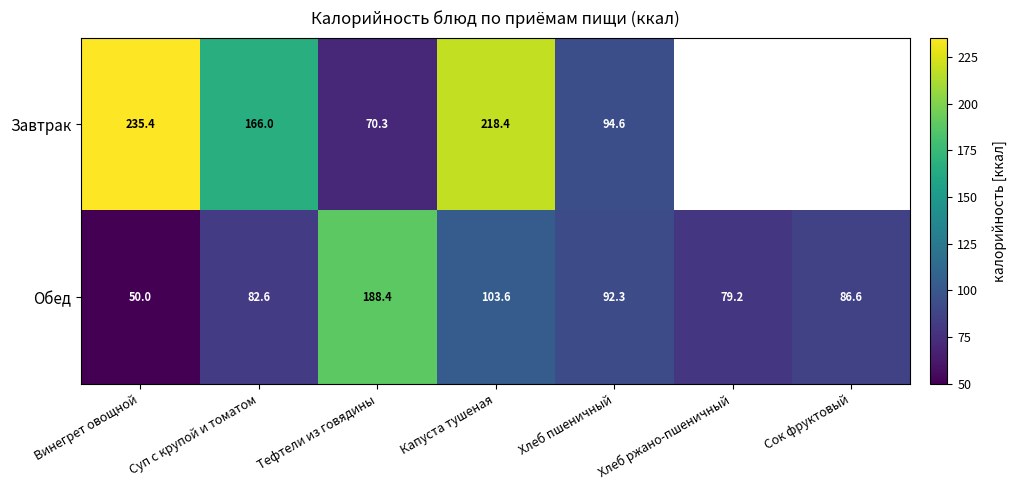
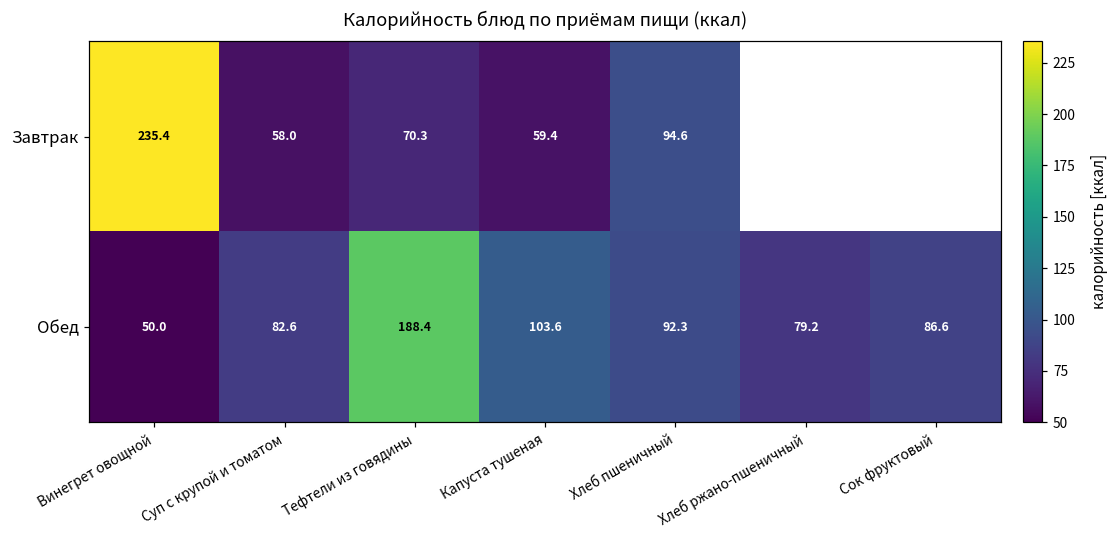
  {
    "Завтрак": {
      "Винегрет овощной": 235.4,
-     "Суп с крупой и томатом": 166.0,
+     "Суп с крупой и томатом": 58.0,
      "Тефтели из говядины": 70.3,
-     "Капуста тушеная": 218.4,
+     "Капуста тушеная": 59.4,
      "Хлеб пшеничный": 94.6
    },
    "Обед": {
      "Винегрет овощной": 50.0,
      "Суп с крупой и томатом": 82.6,
      "Тефтели из говядины": 188.4,
      "Капуста тушеная": 103.6,
      "Хлеб пшеничный": 92.3,
      "Хлеб ржано-пшеничный": 79.2,
      "Сок фруктовый": 86.6
    }
  }
